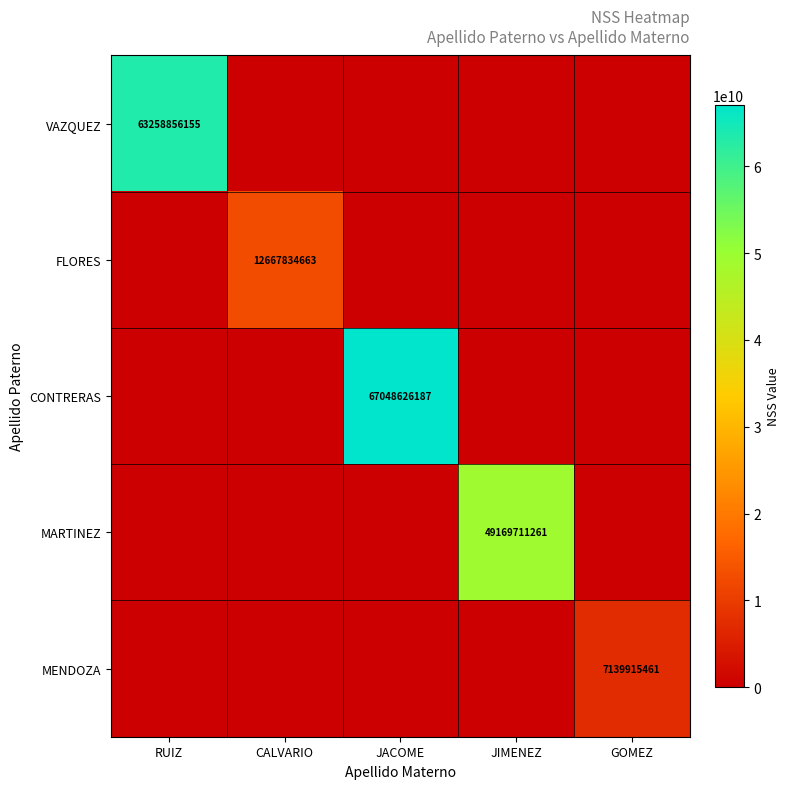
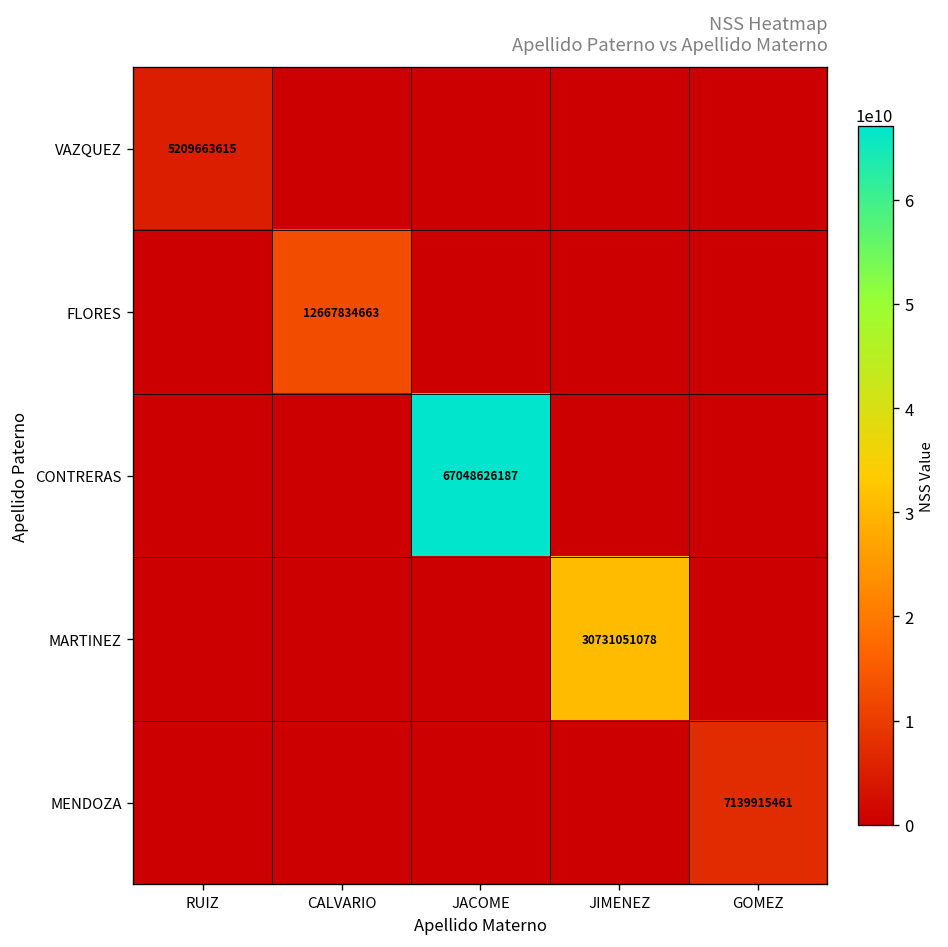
  {
    "VAZQUEZ": {
-     "RUIZ": 63258856155
+     "RUIZ": 5209663615
    },
    "FLORES": {
      "CALVARIO": 12667834663
    },
    "CONTRERAS": {
      "JACOME": 67048626187
    },
    "MARTINEZ": {
-     "JIMENEZ": 49169711261
+     "JIMENEZ": 30731051078
    },
    "MENDOZA": {
      "GOMEZ": 7139915461
    }
  }
